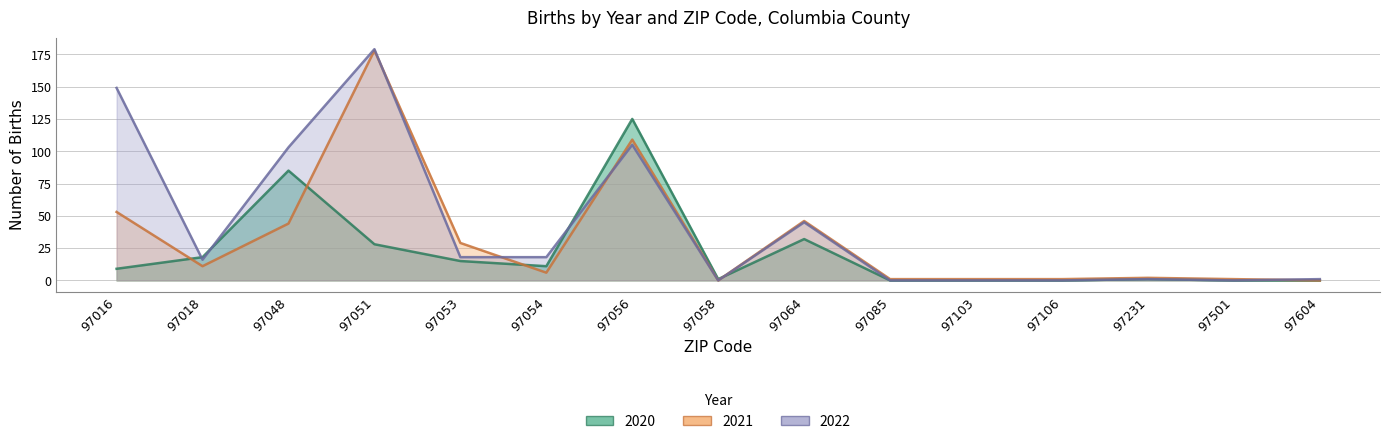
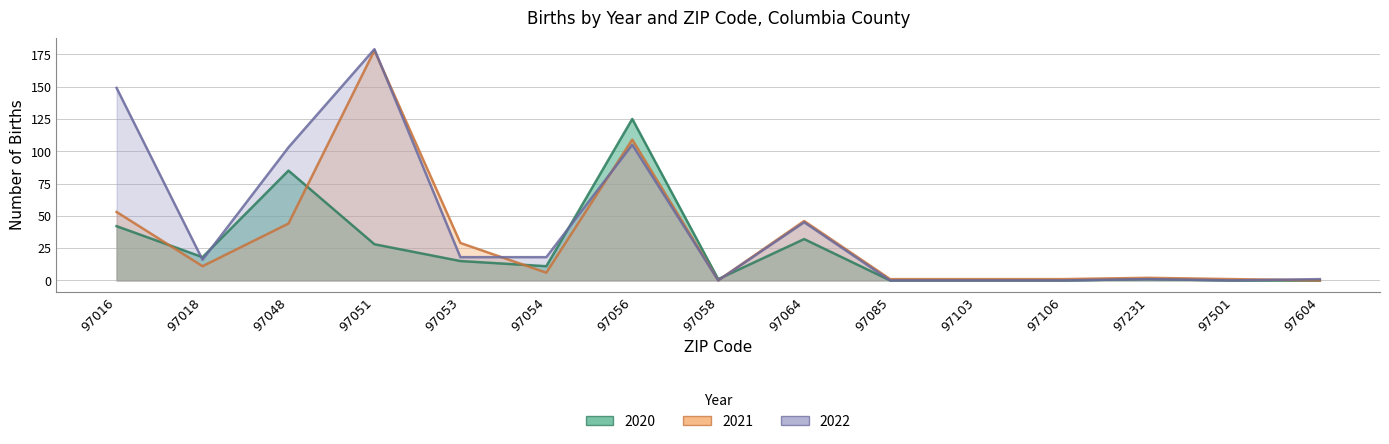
  {
    "2020": {
-     "97016": 9,
+     "97016": 42,
      "97018": 18,
      "97048": 85,
      "97051": 28,
      "97053": 15,
      "97054": 11,
      "97056": 125,
      "97064": 32
    },
    "2021": {
      "97016": 53,
      "97018": 11,
      "97048": 44,
      "97053": 29,
      "97054": 6,
      "97056": 109
    },
    "2022": {
      "97016": 149,
      "97018": 16,
      "97048": 103,
      "97053": 18,
      "97054": 18,
      "97056": 105
    }
  }
